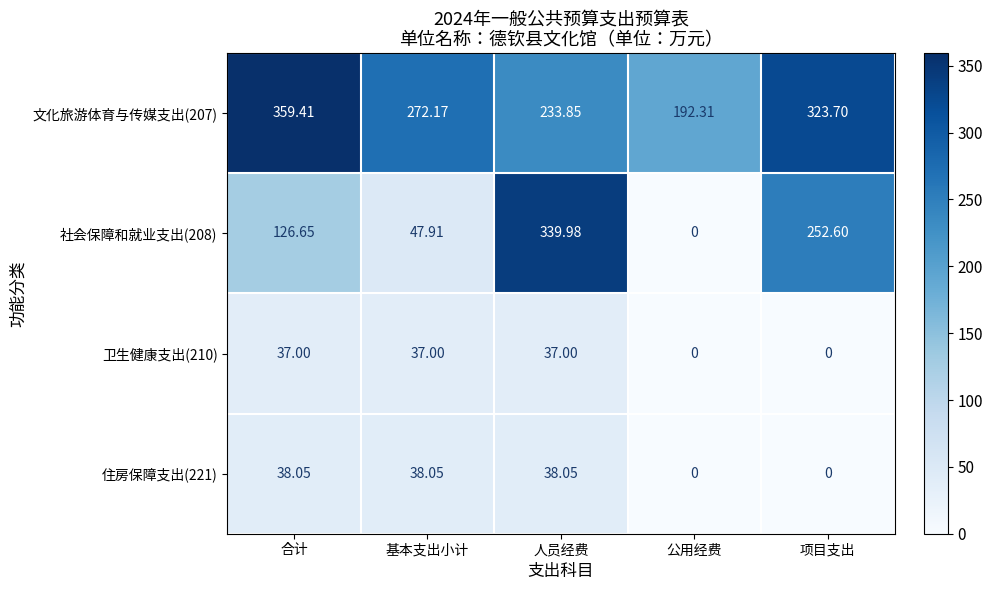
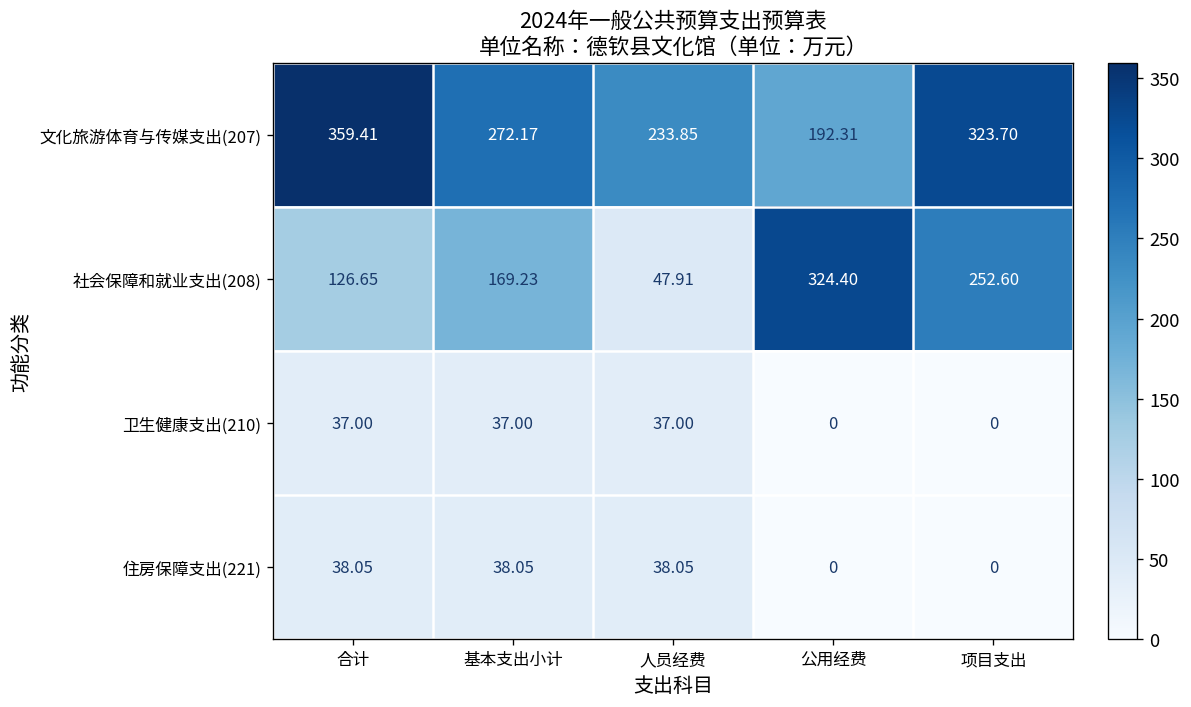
  {
    "文化旅游体育与传媒支出(207)": {
      "合计": 359.41,
      "基本支出小计": 272.17,
      "人员经费": 233.85,
      "公用经费": 192.31,
      "项目支出": 323.70
    },
    "社会保障和就业支出(208)": {
      "合计": 126.65,
-     "基本支出小计": 47.91,
-     "人员经费": 339.98,
-     "公用经费": 0,
+     "基本支出小计": 169.23,
+     "人员经费": 47.91,
+     "公用经费": 324.40,
      "项目支出": 252.60
    },
    "卫生健康支出(210)": {
      "合计": 37.00,
      "基本支出小计": 37.00,
      "人员经费": 37.00,
      "公用经费": 0,
      "项目支出": 0
    },
    "住房保障支出(221)": {
      "合计": 38.05,
      "基本支出小计": 38.05,
      "人员经费": 38.05,
      "公用经费": 0,
      "项目支出": 0
    }
  }
